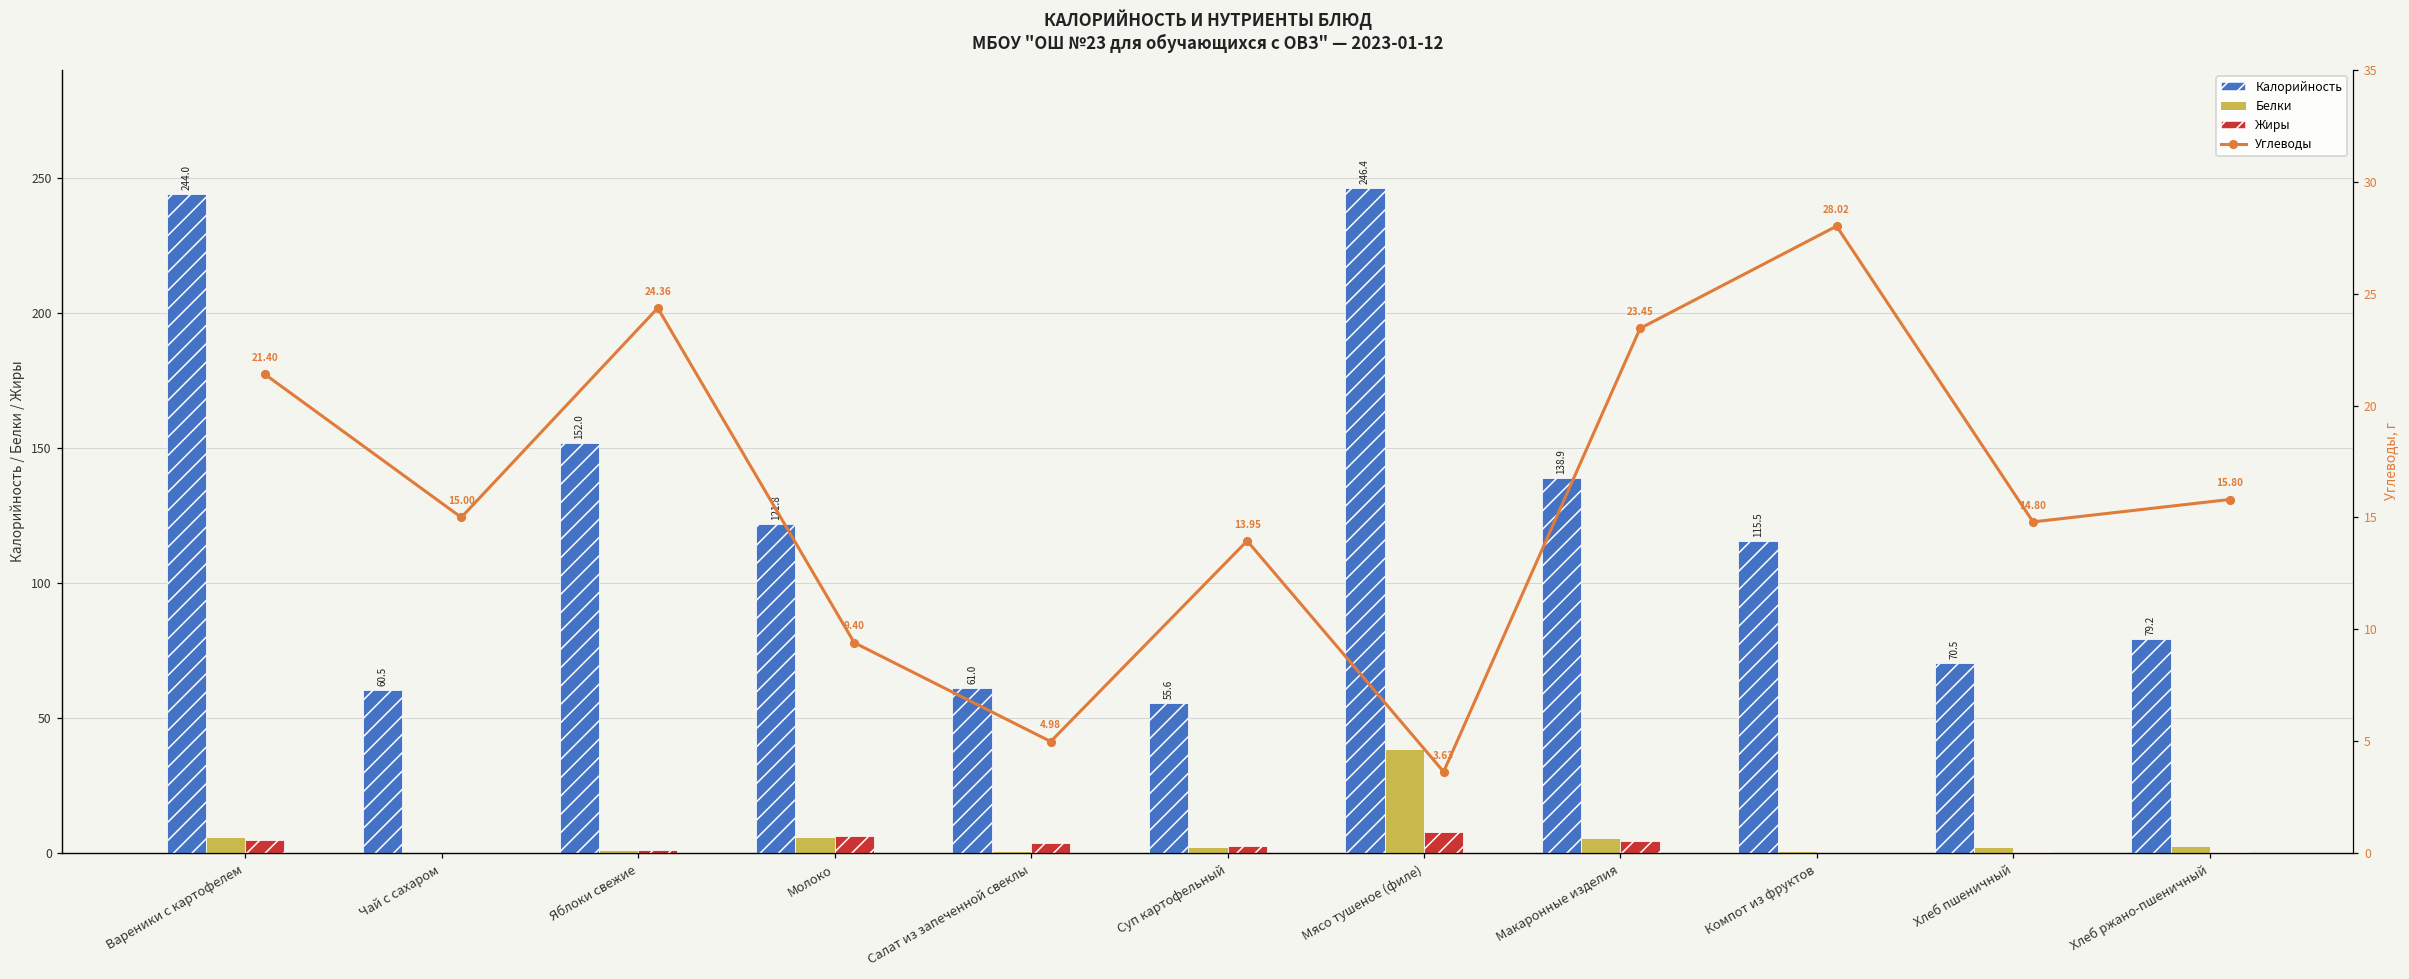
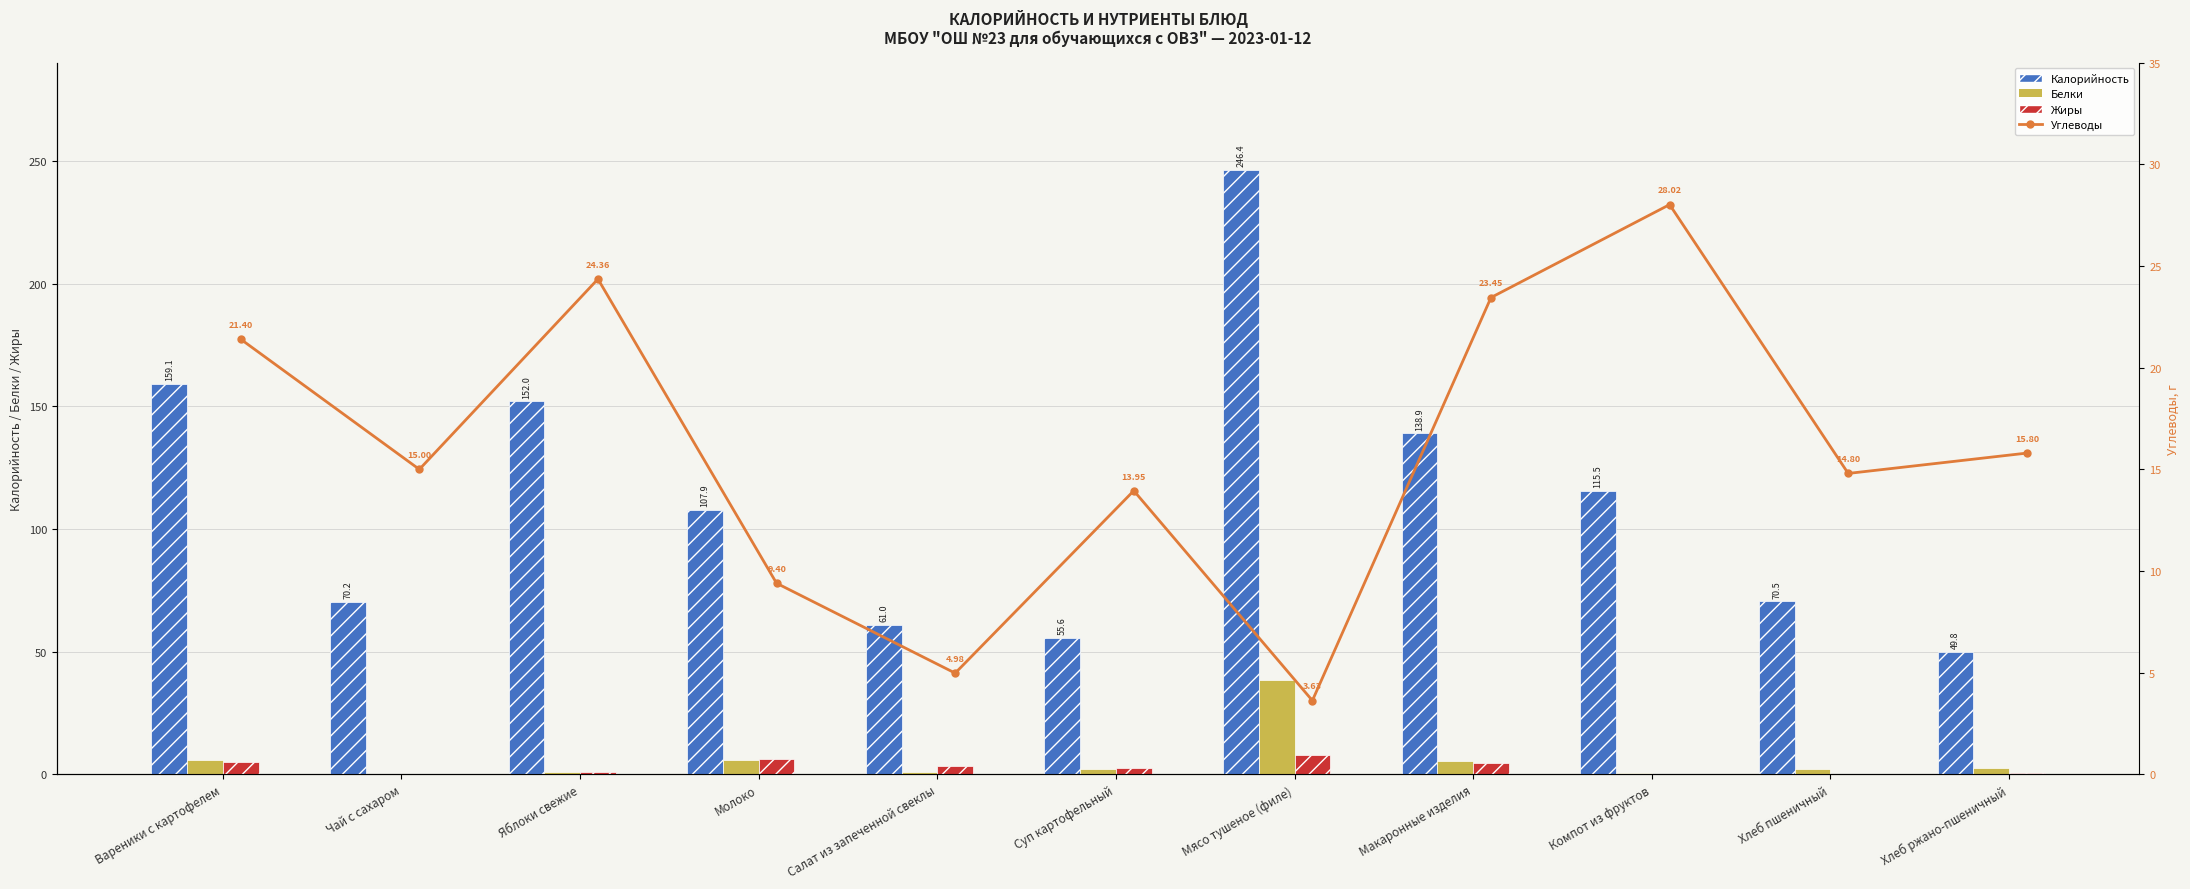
  {
    "Калорийность": {
-     "Вареники с картофелем": 244.0,
-     "Чай с сахаром": 60.5,
+     "Вареники с картофелем": 159.1,
+     "Чай с сахаром": 70.2,
      "Яблоки свежие": 152.0,
-     "Молоко": 121.8,
+     "Молоко": 107.9,
      "Салат из запеченной свеклы": 61.0,
      "Суп картофельный": 55.6,
      "Мясо тушеное (филе)": 246.4,
      "Макаронные изделия": 138.9,
      "Компот из фруктов": 115.5,
      "Хлеб пшеничный": 70.5,
-     "Хлеб ржано-пшеничный": 79.2
+     "Хлеб ржано-пшеничный": 49.8
    }
  }
